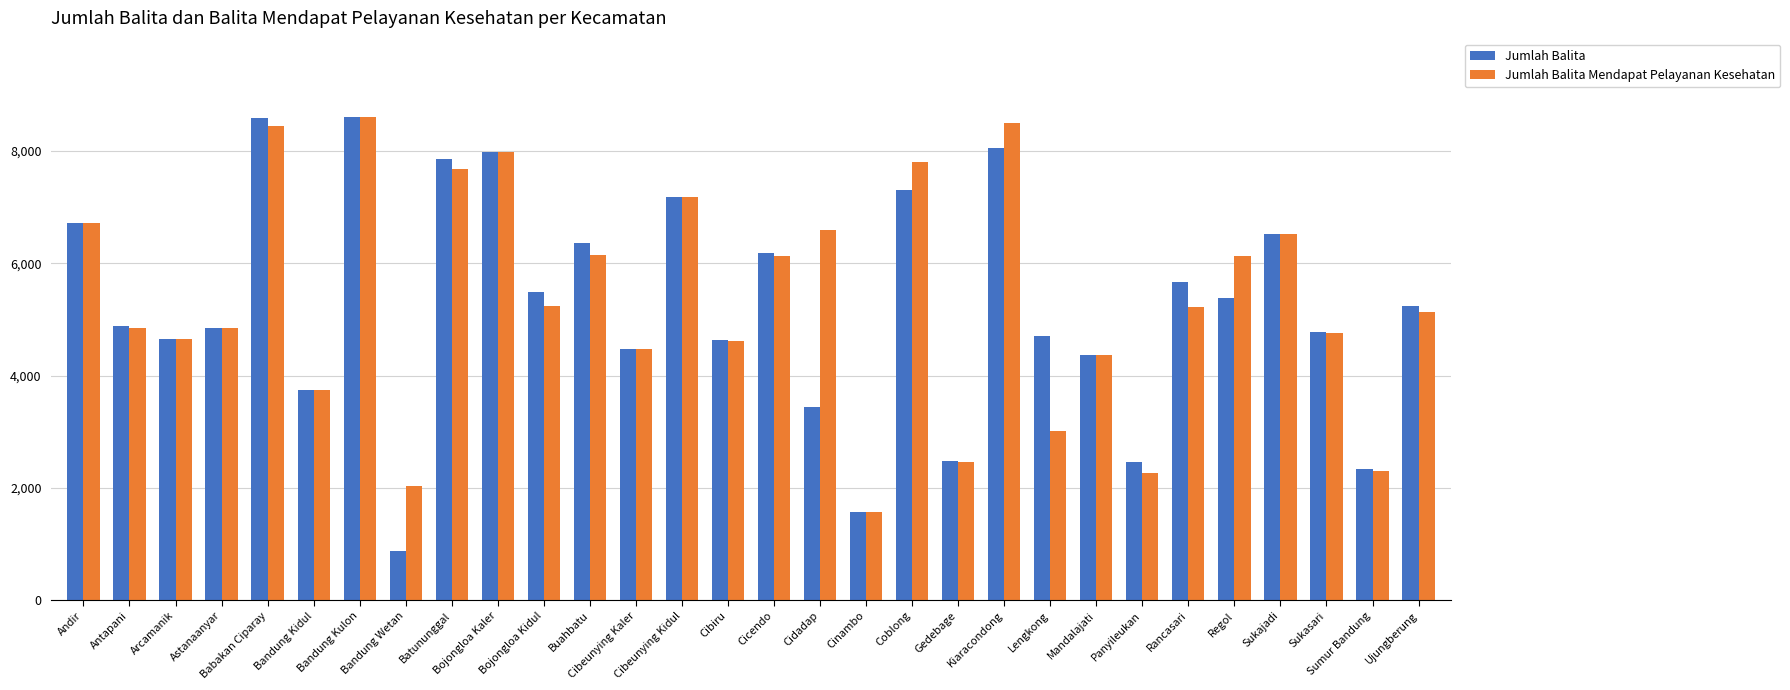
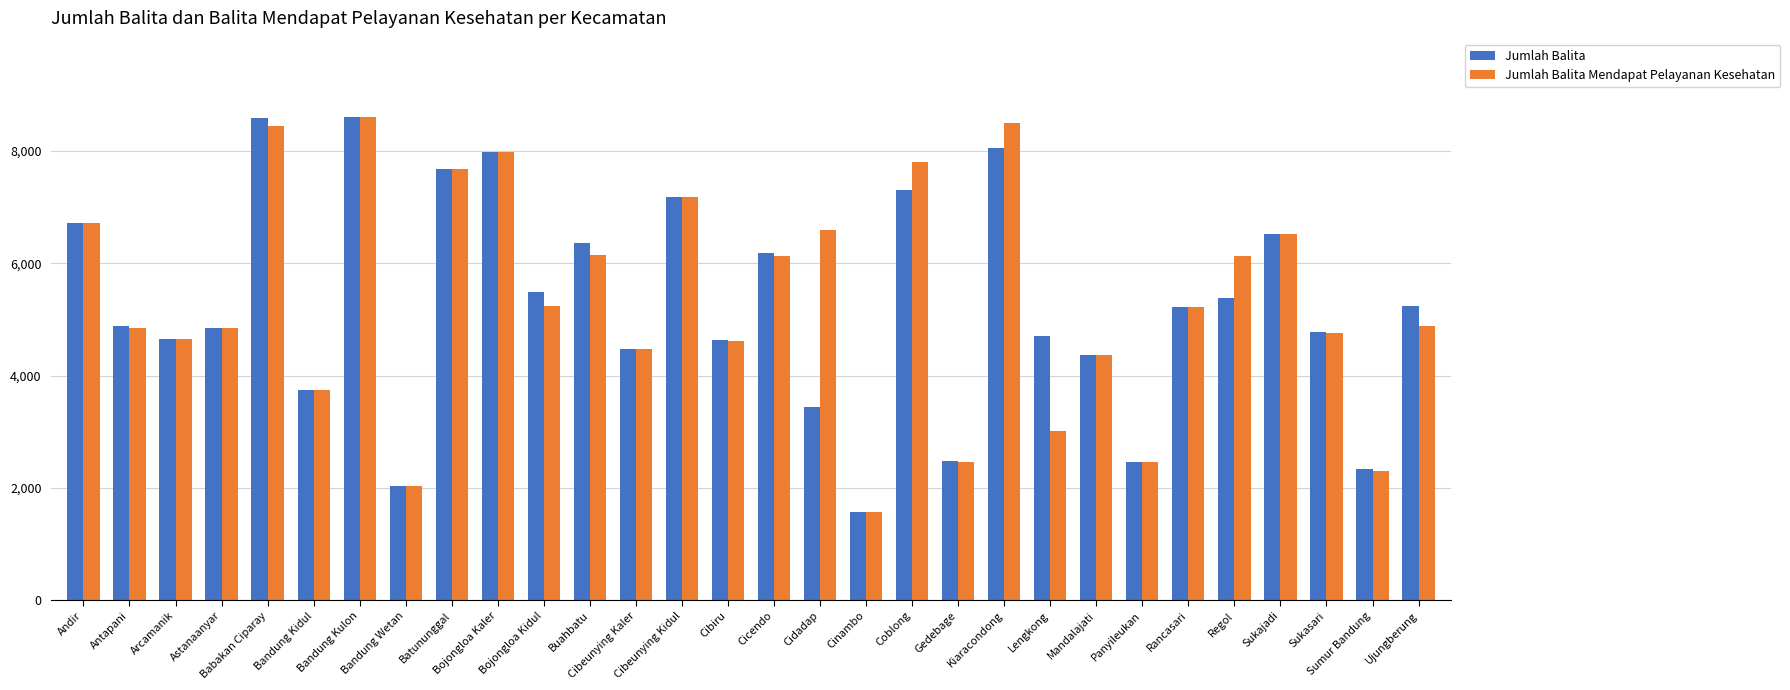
  {
    "Jumlah Balita": {
      "Andir": "6,700",
      "Antapani": "4,900",
      "Arcamanik": "4,700",
      "Astanaanyar": "4,900",
      "Babakan Ciparay": "8,600",
      "Bandung Kidul": "3,700",
      "Bandung Kulon": "8,600",
-     "Bandung Wetan": "900",
-     "Batununggal": "7,900",
+     "Bandung Wetan": "2,000",
+     "Batununggal": "7,700",
      "Bojongloa Kaler": "8,000",
      "Bojongloa Kidul": "5,500",
      "Buahbatu": "6,400",
      "Cibeunying Kaler": "4,500",
      "Cibeunying Kidul": "7,200",
      "Cibiru": "4,600",
      "Cicendo": "6,200",
      "Cidadap": "3,400",
      "Cinambo": "1,600",
      "Coblong": "7,300",
      "Gedebage": "2,500",
      "Kiaracondong": "8,100",
      "Lengkong": "4,700",
      "Mandalajati": "4,400",
      "Panyileukan": "2,500",
-     "Rancasari": "5,700",
+     "Rancasari": "5,200",
      "Regol": "5,400",
      "Sukajadi": "6,500",
      "Sukasari": "4,800",
      "Sumur Bandung": "2,300",
      "Ujungberung": "5,200"
    },
    "Jumlah Balita Mendapat Pelayanan Kesehatan": {
      "Andir": "6,700",
      "Antapani": "4,900",
      "Arcamanik": "4,700",
      "Astanaanyar": "4,800",
      "Babakan Ciparay": "8,400",
      "Bandung Kidul": "3,800",
      "Bandung Kulon": "8,600",
      "Bandung Wetan": "2,000",
      "Batununggal": "7,700",
      "Bojongloa Kaler": "8,000",
      "Bojongloa Kidul": "5,200",
      "Buahbatu": "6,100",
      "Cibeunying Kaler": "4,500",
      "Cibeunying Kidul": "7,200",
      "Cibiru": "4,600",
      "Cicendo": "6,100",
      "Cidadap": "6,600",
      "Cinambo": "1,600",
      "Coblong": "7,800",
      "Gedebage": "2,500",
      "Kiaracondong": "8,500",
      "Lengkong": "3,000",
      "Mandalajati": "4,400",
-     "Panyileukan": "2,300",
+     "Panyileukan": "2,500",
      "Rancasari": "5,200",
      "Regol": "6,100",
      "Sukajadi": "6,500",
      "Sukasari": "4,800",
      "Sumur Bandung": "2,300",
-     "Ujungberung": "5,100"
+     "Ujungberung": "4,900"
    }
  }
